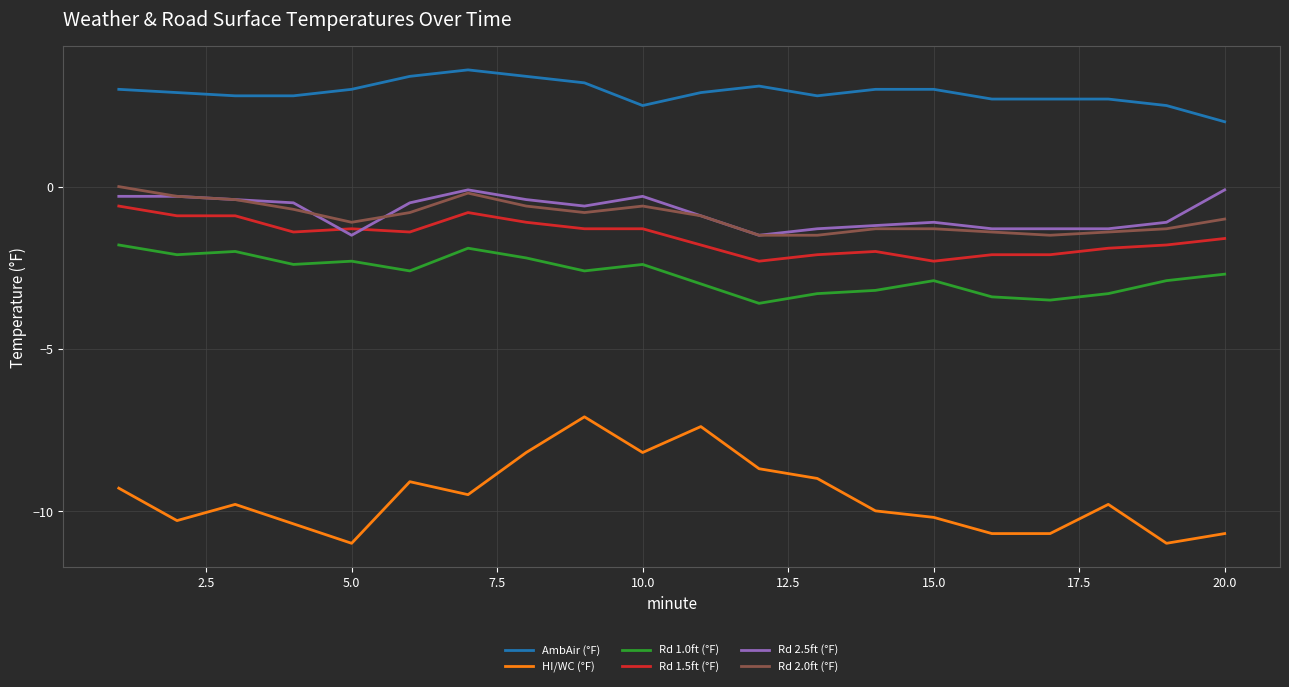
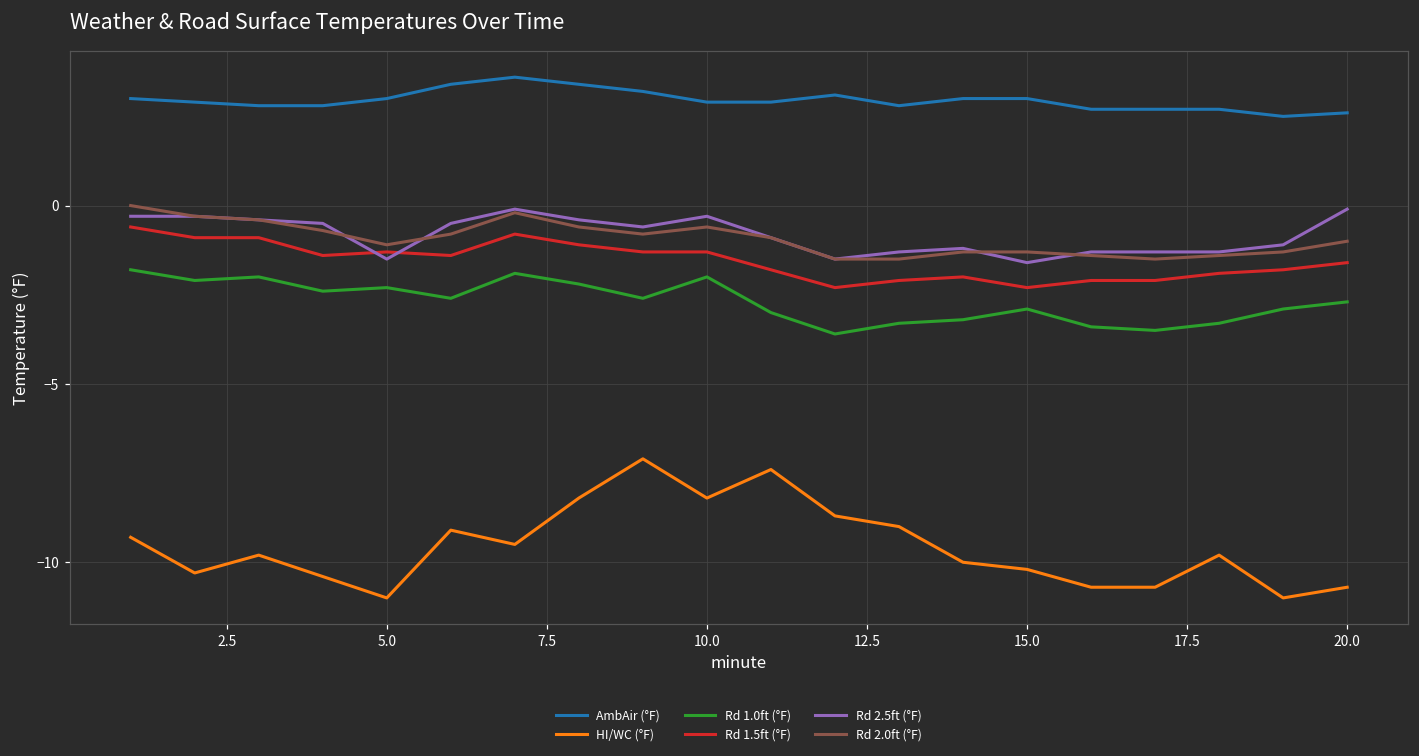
  {
    "AmbAir (°F)": {
      "5.0": 3.0,
-     "10.0": 2.5,
+     "10.0": 2.9,
      "15.0": 3.0,
-     "20.0": 2.0
+     "20.0": 2.6
    },
    "HI/WC (°F)": {
      "5.0": -11.0,
      "10.0": -8.2,
      "15.0": -10.2,
      "20.0": -10.7
    },
    "Rd 1.0ft (°F)": {
      "5.0": -2.3,
-     "10.0": -2.4,
+     "10.0": -2.0,
      "15.0": -2.9,
      "20.0": -2.7
    },
    "Rd 1.5ft (°F)": {
      "5.0": -1.3,
      "10.0": -1.3,
      "15.0": -2.3,
      "20.0": -1.6
    },
    "Rd 2.5ft (°F)": {
      "5.0": -1.5,
      "10.0": -0.3,
-     "15.0": -1.1,
+     "15.0": -1.6,
      "20.0": -0.1
    },
    "Rd 2.0ft (°F)": {
      "5.0": -1.1,
      "10.0": -0.6,
      "15.0": -1.3,
      "20.0": -1.0
    }
  }
